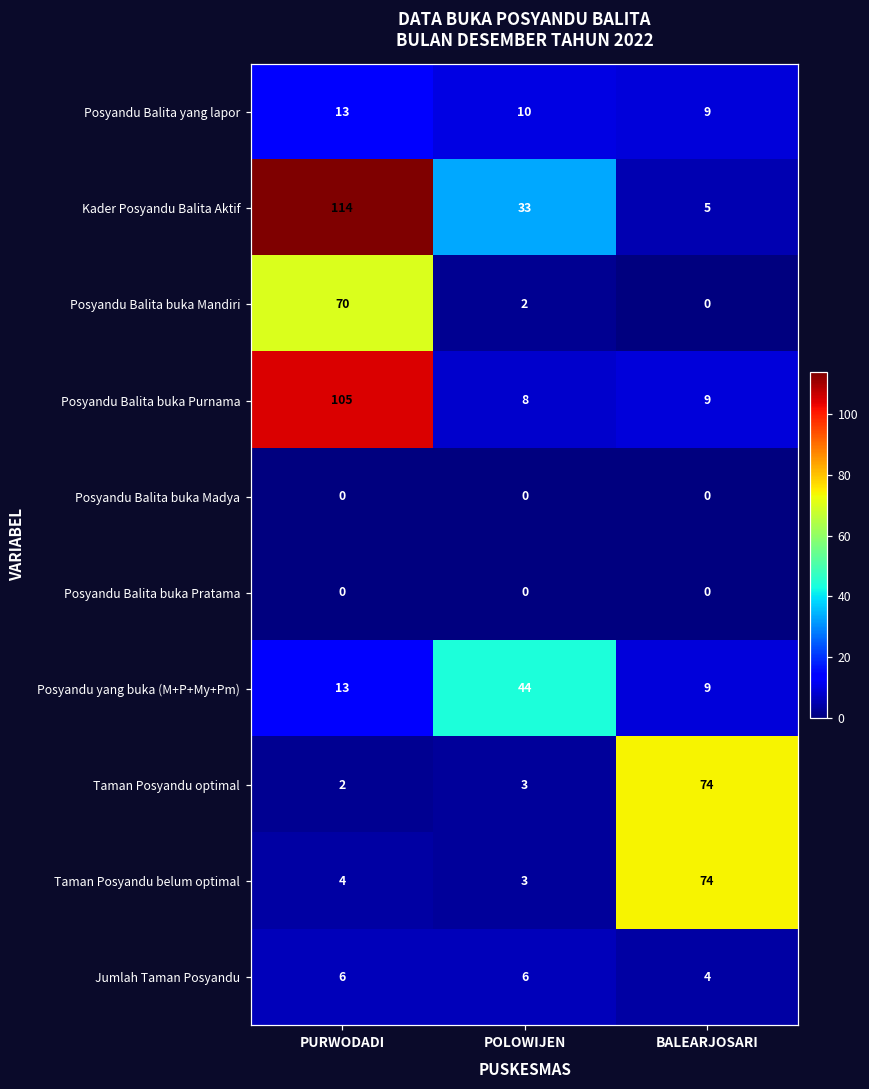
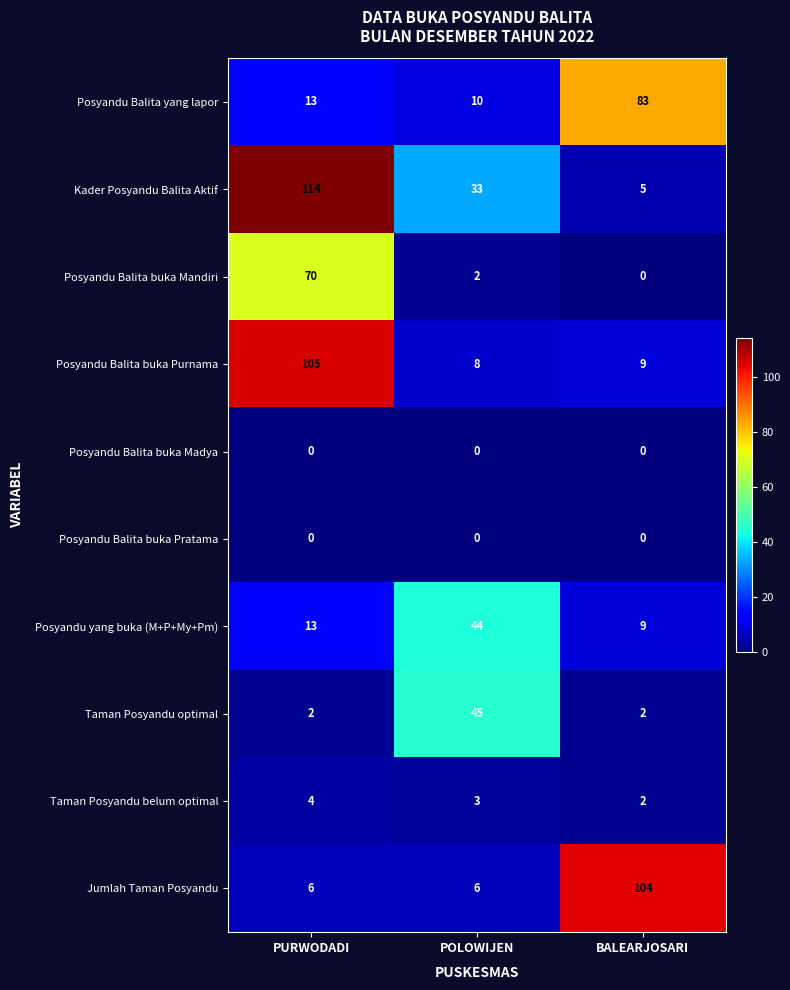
  {
    "Posyandu Balita yang lapor": {
      "PURWODADI": 13,
      "POLOWIJEN": 10,
-     "BALEARJOSARI": 9
+     "BALEARJOSARI": 83
    },
    "Kader Posyandu Balita Aktif": {
      "PURWODADI": 114,
      "POLOWIJEN": 33,
      "BALEARJOSARI": 5
    },
    "Posyandu Balita buka Mandiri": {
      "PURWODADI": 70,
      "POLOWIJEN": 2,
      "BALEARJOSARI": 0
    },
    "Posyandu Balita buka Purnama": {
      "PURWODADI": 105,
      "POLOWIJEN": 8,
      "BALEARJOSARI": 9
    },
    "Posyandu Balita buka Madya": {
      "PURWODADI": 0,
      "POLOWIJEN": 0,
      "BALEARJOSARI": 0
    },
    "Posyandu Balita buka Pratama": {
      "PURWODADI": 0,
      "POLOWIJEN": 0,
      "BALEARJOSARI": 0
    },
    "Posyandu yang buka (M+P+My+Pm)": {
      "PURWODADI": 13,
      "POLOWIJEN": 44,
      "BALEARJOSARI": 9
    },
    "Taman Posyandu optimal": {
      "PURWODADI": 2,
-     "POLOWIJEN": 3,
-     "BALEARJOSARI": 74
+     "POLOWIJEN": 45,
+     "BALEARJOSARI": 2
    },
    "Taman Posyandu belum optimal": {
      "PURWODADI": 4,
      "POLOWIJEN": 3,
-     "BALEARJOSARI": 74
+     "BALEARJOSARI": 2
    },
    "Jumlah Taman Posyandu": {
      "PURWODADI": 6,
      "POLOWIJEN": 6,
-     "BALEARJOSARI": 4
+     "BALEARJOSARI": 104
    }
  }
